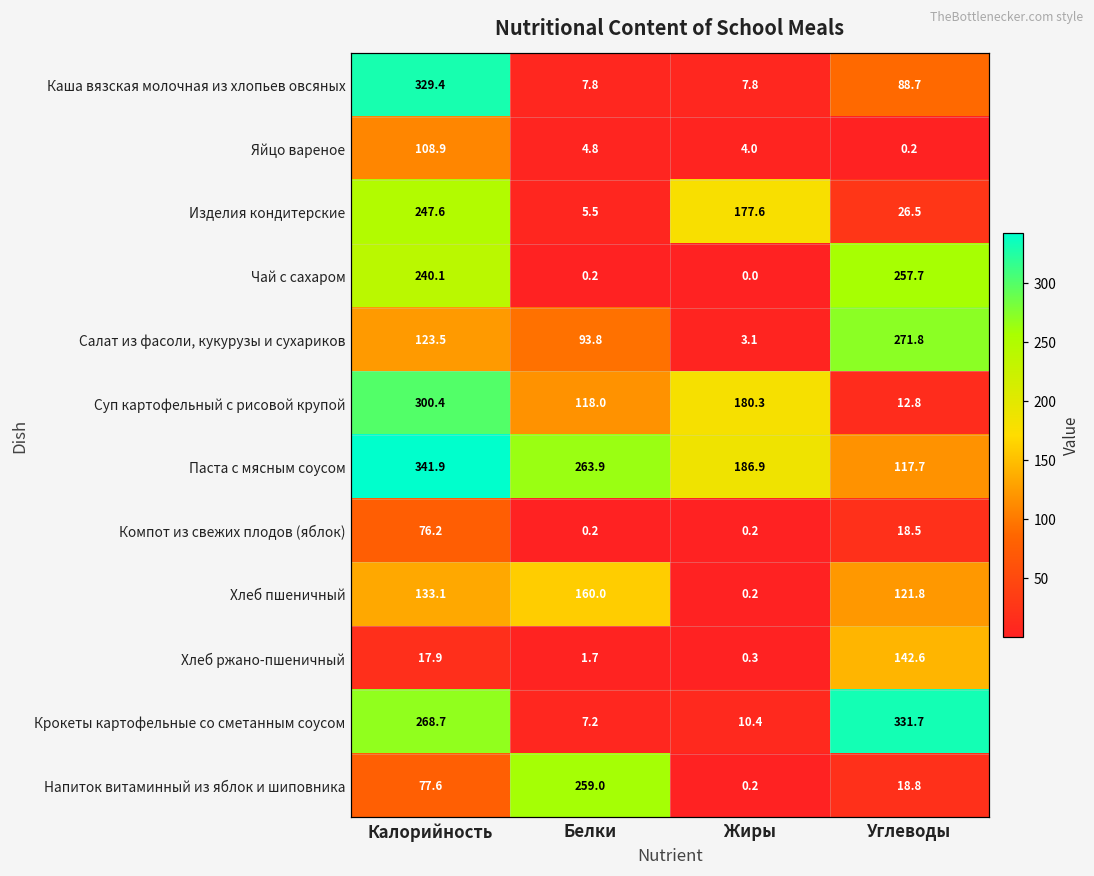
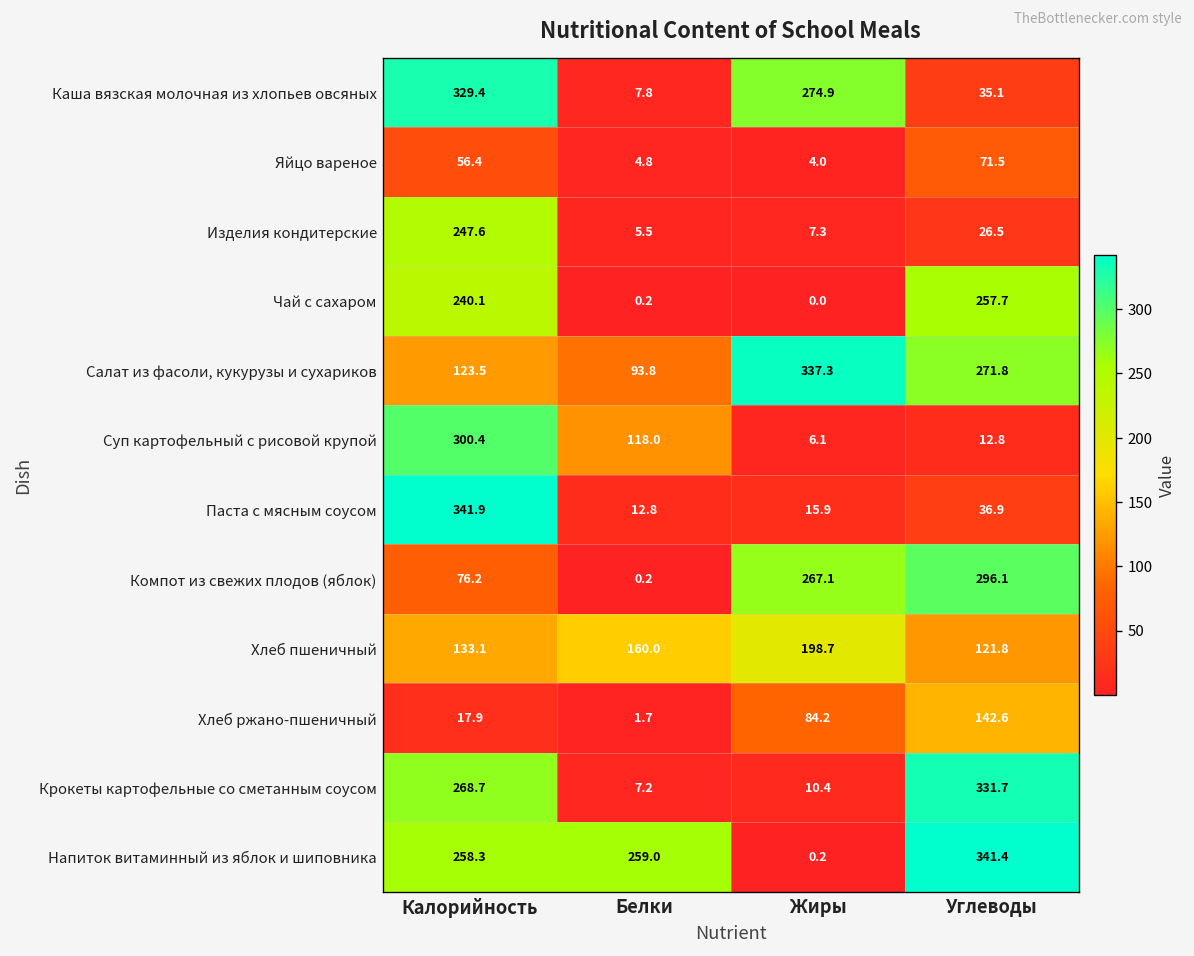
  {
    "Каша вязская молочная из хлопьев овсяных": {
      "Калорийность": 329.4,
      "Белки": 7.8,
-     "Жиры": 7.8,
-     "Углеводы": 88.7
+     "Жиры": 274.9,
+     "Углеводы": 35.1
    },
    "Яйцо вареное": {
-     "Калорийность": 108.9,
+     "Калорийность": 56.4,
      "Белки": 4.8,
      "Жиры": 4.0,
-     "Углеводы": 0.2
+     "Углеводы": 71.5
    },
    "Изделия кондитерские": {
      "Калорийность": 247.6,
      "Белки": 5.5,
-     "Жиры": 177.6,
+     "Жиры": 7.3,
      "Углеводы": 26.5
    },
    "Чай с сахаром": {
      "Калорийность": 240.1,
      "Белки": 0.2,
      "Жиры": 0.0,
      "Углеводы": 257.7
    },
    "Салат из фасоли, кукурузы и сухариков": {
      "Калорийность": 123.5,
      "Белки": 93.8,
-     "Жиры": 3.1,
+     "Жиры": 337.3,
      "Углеводы": 271.8
    },
    "Суп картофельный с рисовой крупой": {
      "Калорийность": 300.4,
      "Белки": 118.0,
-     "Жиры": 180.3,
+     "Жиры": 6.1,
      "Углеводы": 12.8
    },
    "Паста с мясным соусом": {
      "Калорийность": 341.9,
-     "Белки": 263.9,
-     "Жиры": 186.9,
-     "Углеводы": 117.7
+     "Белки": 12.8,
+     "Жиры": 15.9,
+     "Углеводы": 36.9
    },
    "Компот из свежих плодов (яблок)": {
      "Калорийность": 76.2,
      "Белки": 0.2,
-     "Жиры": 0.2,
-     "Углеводы": 18.5
+     "Жиры": 267.1,
+     "Углеводы": 296.1
    },
    "Хлеб пшеничный": {
      "Калорийность": 133.1,
      "Белки": 160.0,
-     "Жиры": 0.2,
+     "Жиры": 198.7,
      "Углеводы": 121.8
    },
    "Хлеб ржано-пшеничный": {
      "Калорийность": 17.9,
      "Белки": 1.7,
-     "Жиры": 0.3,
+     "Жиры": 84.2,
      "Углеводы": 142.6
    },
    "Крокеты картофельные со сметанным соусом": {
      "Калорийность": 268.7,
      "Белки": 7.2,
      "Жиры": 10.4,
      "Углеводы": 331.7
    },
    "Напиток витаминный из яблок и шиповника": {
-     "Калорийность": 77.6,
+     "Калорийность": 258.3,
      "Белки": 259.0,
      "Жиры": 0.2,
-     "Углеводы": 18.8
+     "Углеводы": 341.4
    }
  }
